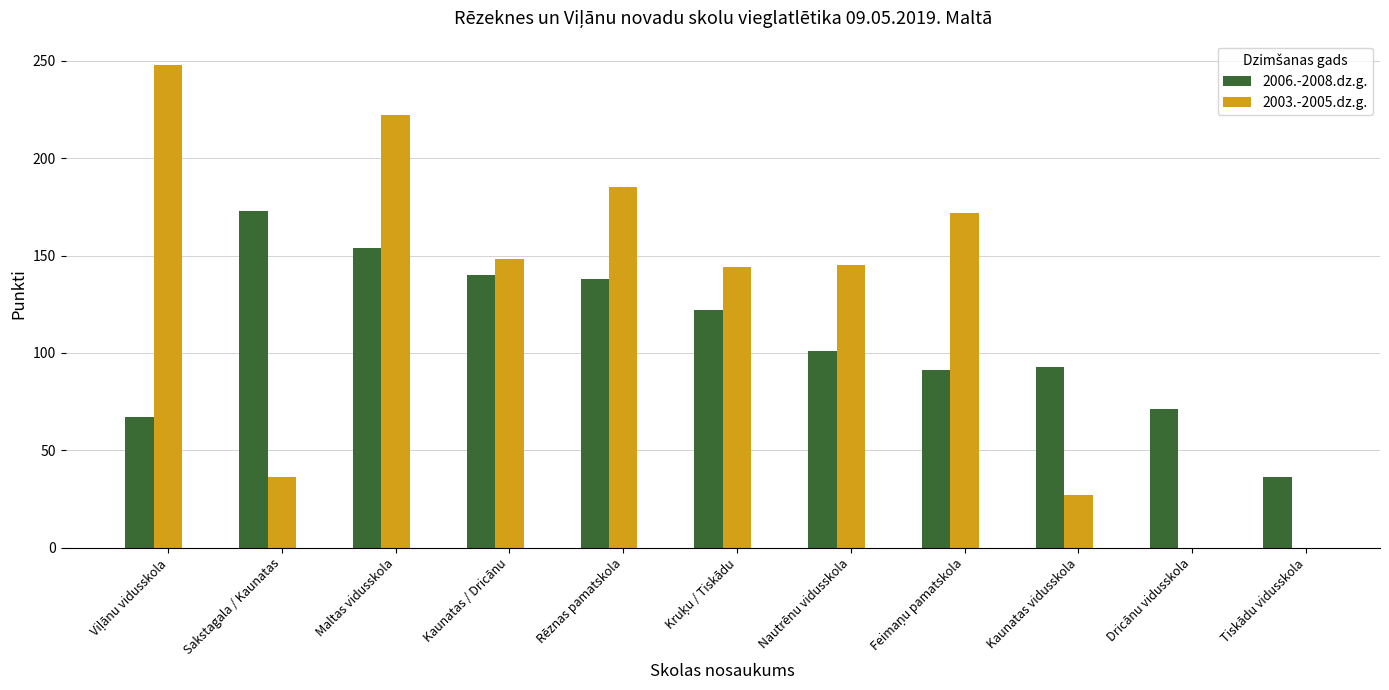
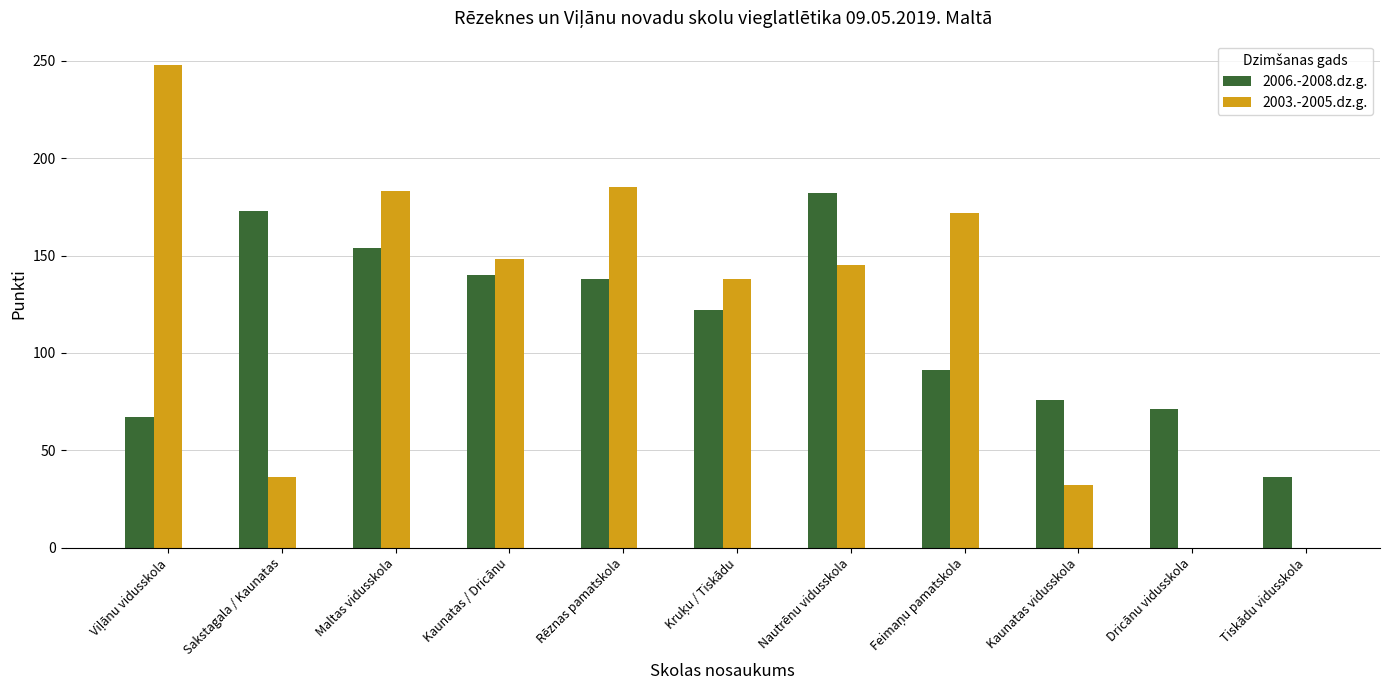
  {
    "2006.-2008.dz.g.": {
      "Viļānu vidusskola": 67,
      "Sakstagala / Kaunatas": 173,
      "Maltas vidusskola": 154,
      "Kaunatas / Dricānu": 140,
      "Rēznas pamatskola": 138,
      "Kruķu / Tiskādu": 122,
-     "Nautrēnu vidusskola": 101,
+     "Nautrēnu vidusskola": 182,
      "Feimaņu pamatskola": 91,
-     "Kaunatas vidusskola": 93,
+     "Kaunatas vidusskola": 76,
      "Dricānu vidusskola": 71,
      "Tiskādu vidusskola": 36
    },
    "2003.-2005.dz.g.": {
      "Viļānu vidusskola": 248,
      "Sakstagala / Kaunatas": 36,
-     "Maltas vidusskola": 222,
+     "Maltas vidusskola": 183,
      "Kaunatas / Dricānu": 148,
      "Rēznas pamatskola": 185,
-     "Kruķu / Tiskādu": 144,
+     "Kruķu / Tiskādu": 138,
      "Nautrēnu vidusskola": 145,
      "Feimaņu pamatskola": 172,
-     "Kaunatas vidusskola": 27,
+     "Kaunatas vidusskola": 32,
      "Dricānu vidusskola": 0,
      "Tiskādu vidusskola": 0
    }
  }
